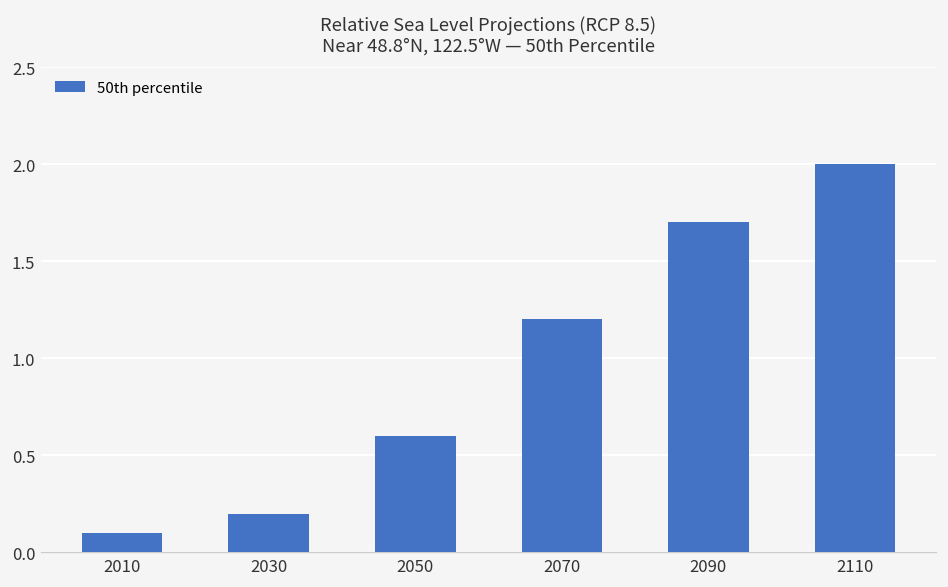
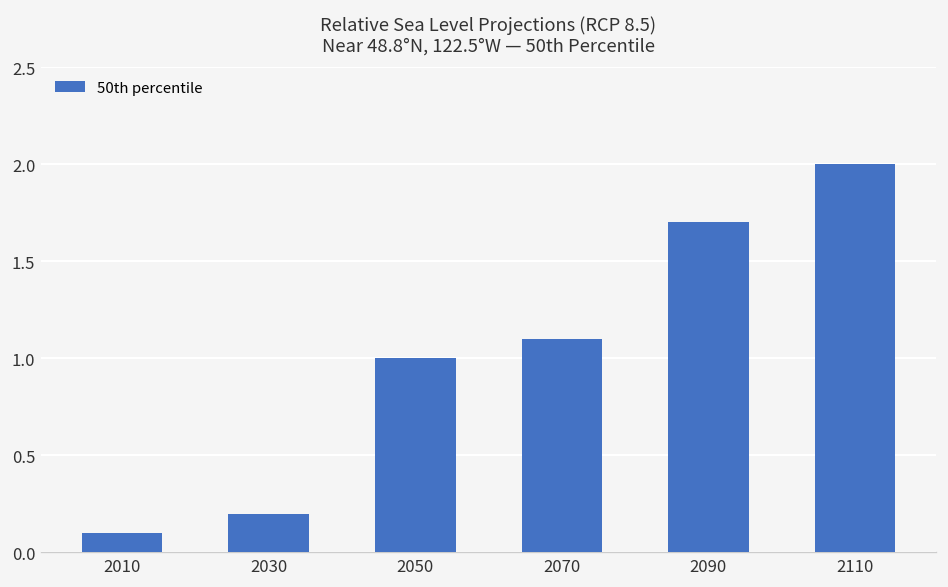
  {
    "2010": 0.1,
    "2030": 0.2,
-   "2050": 0.6,
-   "2070": 1.2,
+   "2050": 1.0,
+   "2070": 1.1,
    "2090": 1.7,
    "2110": 2.0
  }
